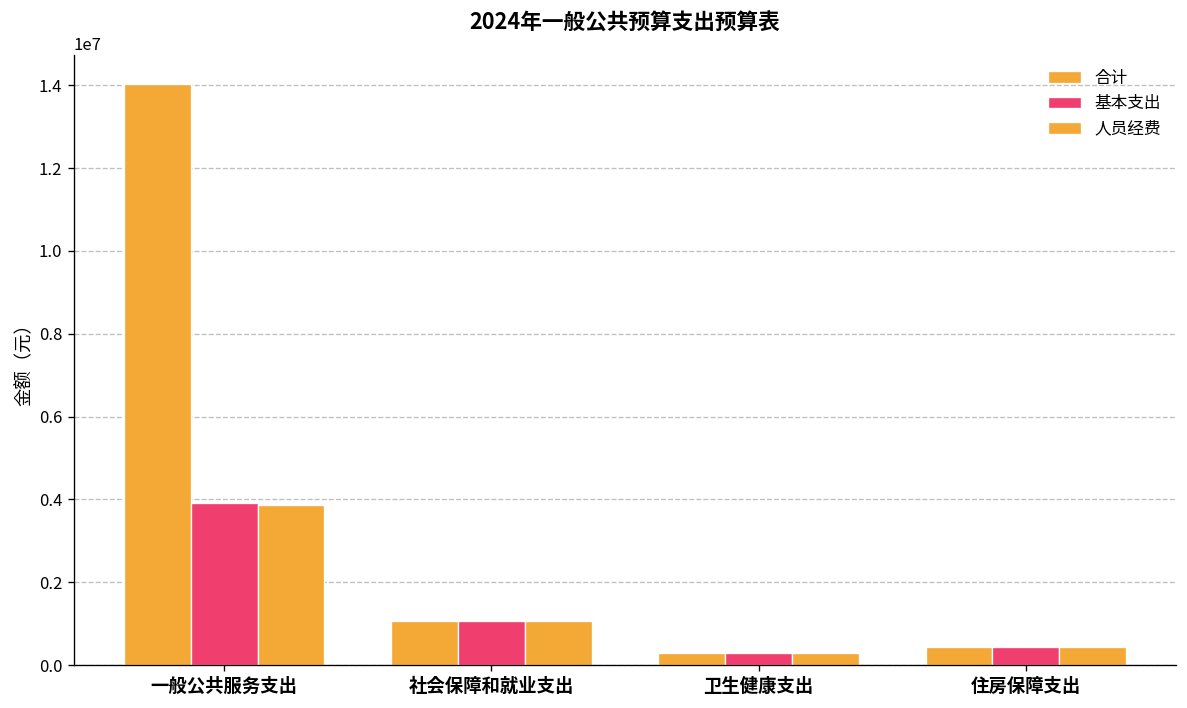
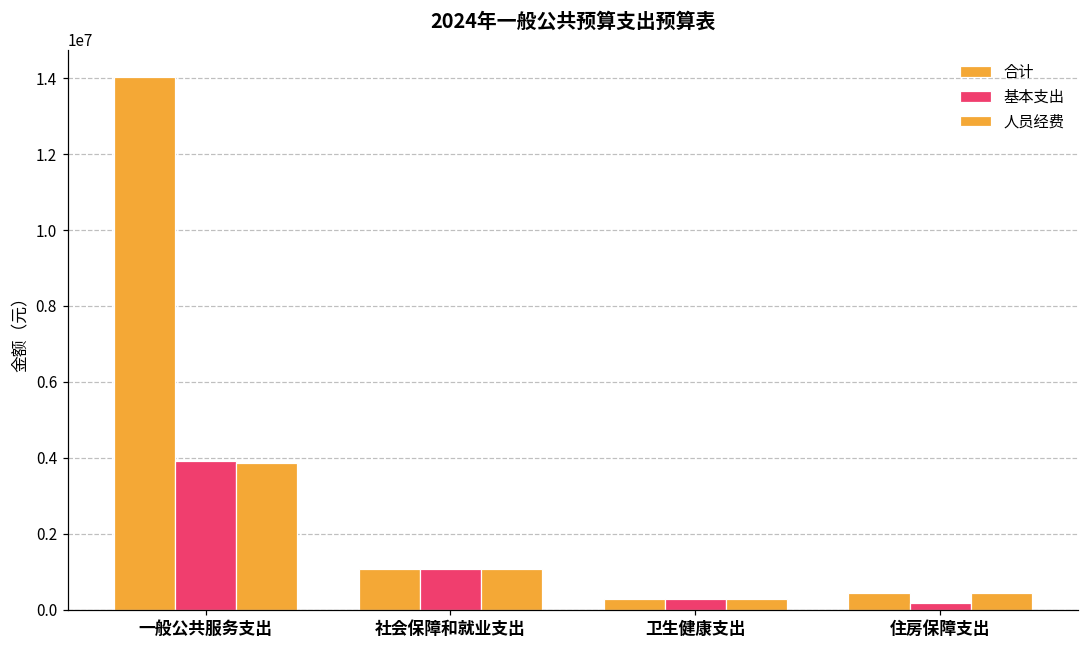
  {
    "基本支出": {
      "一般公共服务支出": 3900000,
      "社会保障和就业支出": 1100000,
      "卫生健康支出": 300000,
-     "住房保障支出": 400000
+     "住房保障支出": 200000
    }
  }
